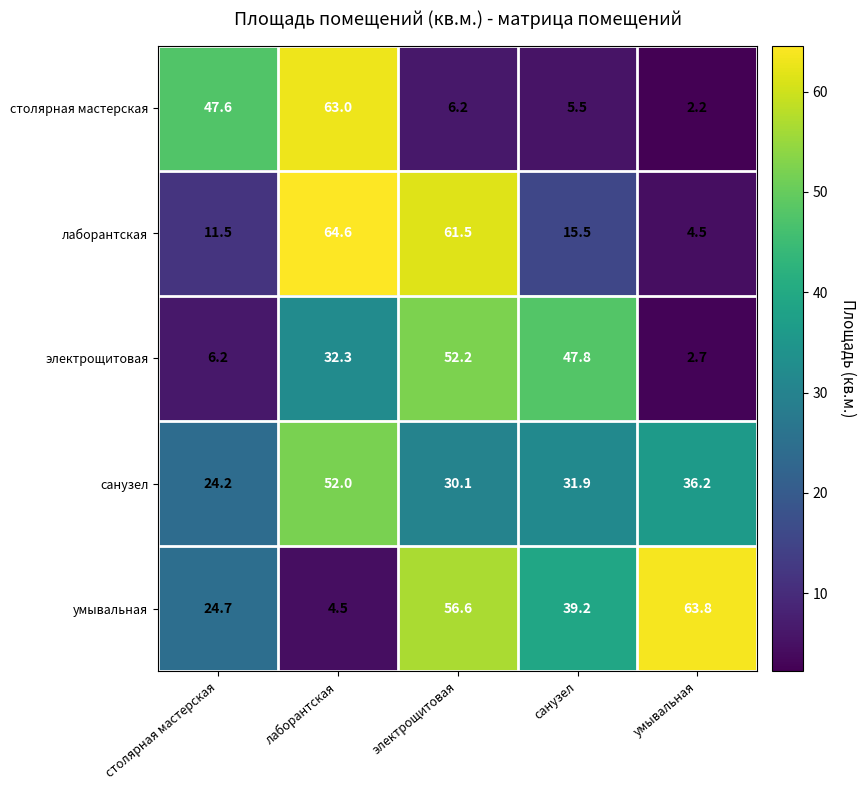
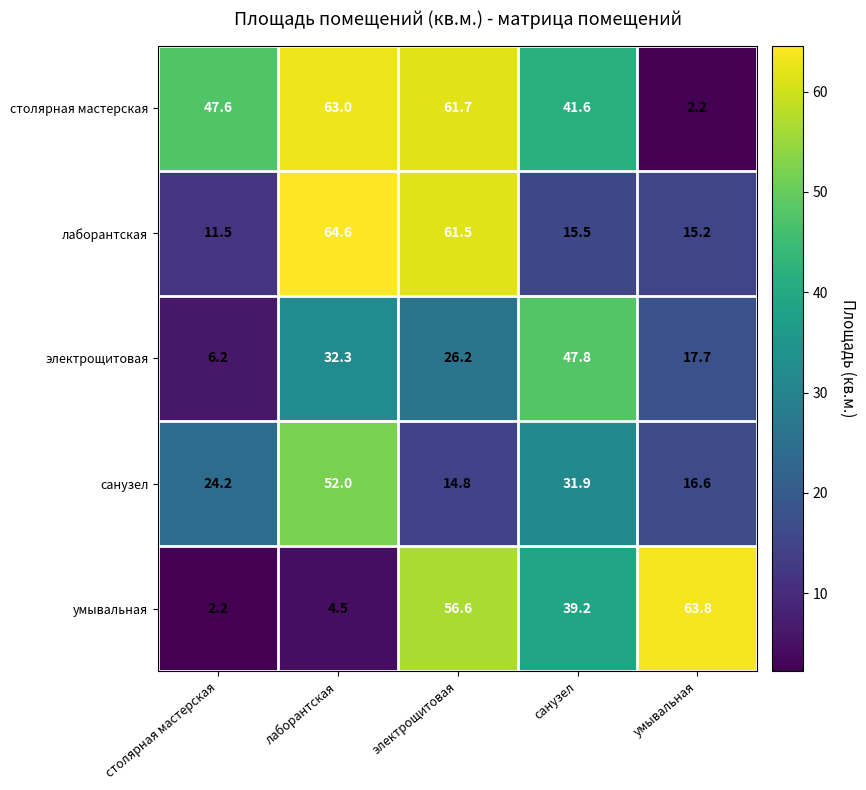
  {
    "столярная мастерская": {
      "столярная мастерская": 47.6,
      "лаборантская": 63.0,
-     "электрощитовая": 6.2,
-     "санузел": 5.5,
+     "электрощитовая": 61.7,
+     "санузел": 41.6,
      "умывальная": 2.2
    },
    "лаборантская": {
      "столярная мастерская": 11.5,
      "лаборантская": 64.6,
      "электрощитовая": 61.5,
      "санузел": 15.5,
-     "умывальная": 4.5
+     "умывальная": 15.2
    },
    "электрощитовая": {
      "столярная мастерская": 6.2,
      "лаборантская": 32.3,
-     "электрощитовая": 52.2,
+     "электрощитовая": 26.2,
      "санузел": 47.8,
-     "умывальная": 2.7
+     "умывальная": 17.7
    },
    "санузел": {
      "столярная мастерская": 24.2,
      "лаборантская": 52.0,
-     "электрощитовая": 30.1,
+     "электрощитовая": 14.8,
      "санузел": 31.9,
-     "умывальная": 36.2
+     "умывальная": 16.6
    },
    "умывальная": {
-     "столярная мастерская": 24.7,
+     "столярная мастерская": 2.2,
      "лаборантская": 4.5,
      "электрощитовая": 56.6,
      "санузел": 39.2,
      "умывальная": 63.8
    }
  }
